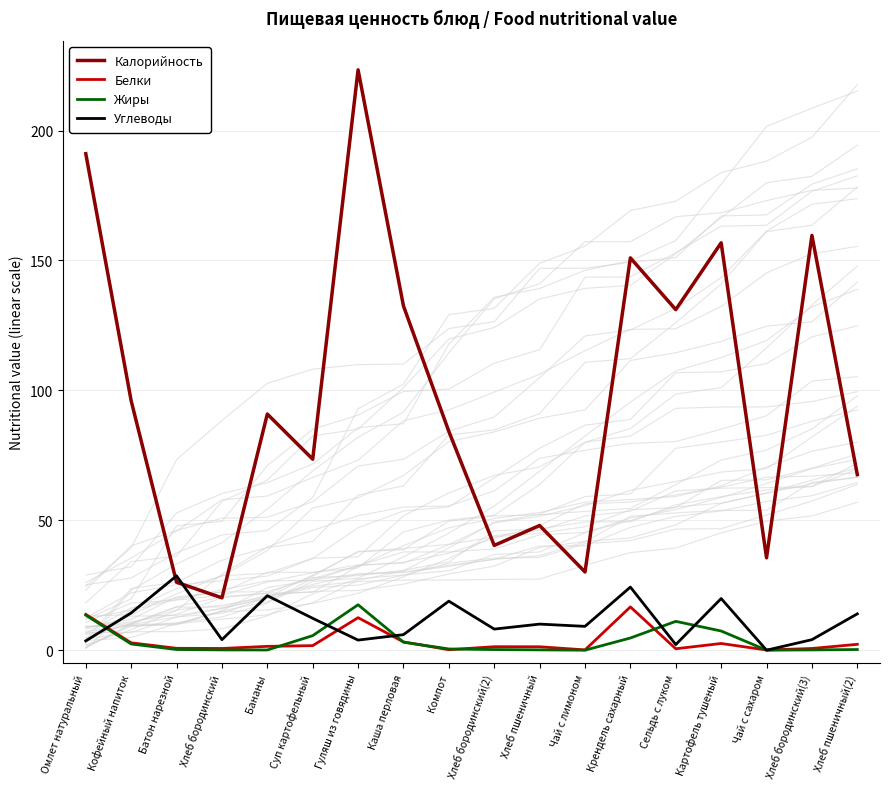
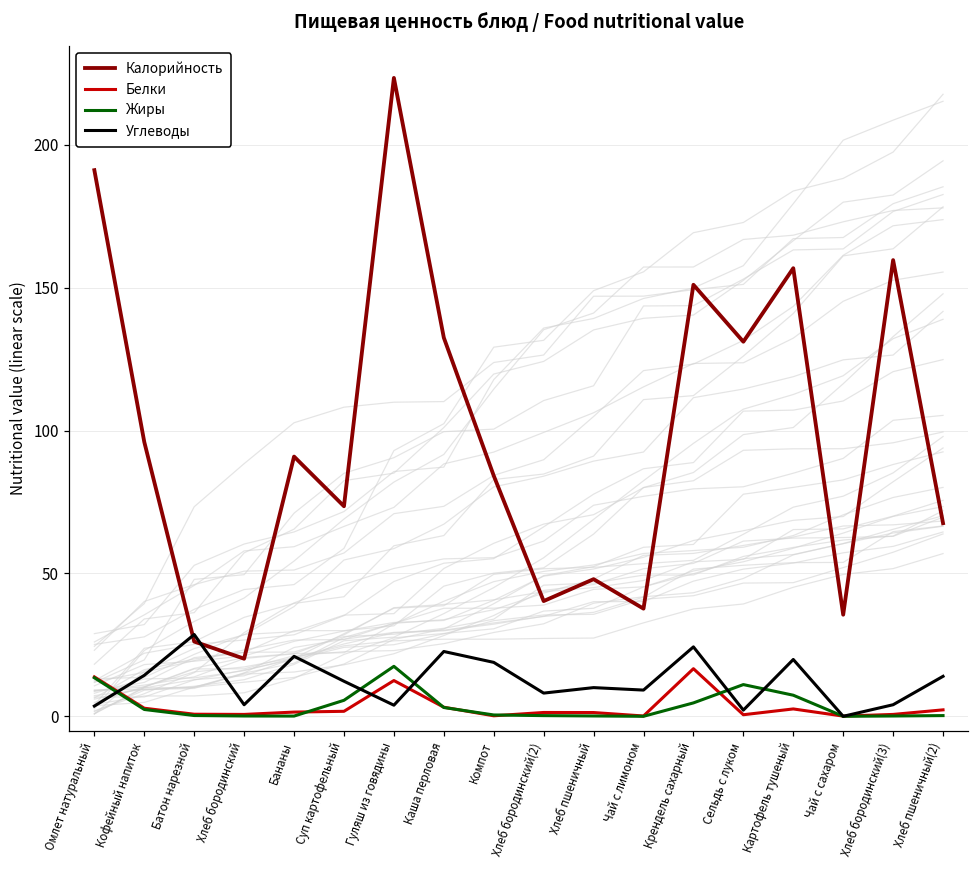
  {
    "Калорийность": {
      "Омлет натуральный": 191,
      "Кофейный напиток": 96,
      "Бананы": 91,
      "Суп картофельный": 74,
      "Гуляш из говядины": 223,
      "Каша перловая": 133,
      "Хлеб бородинский(2)": 40,
-     "Чай с лимоном": 30,
+     "Чай с лимоном": 38,
      "Крендель сахарный": 151,
      "Картофель тушеный": 157,
      "Чай с сахаром": 36,
      "Хлеб бородинский(3)": 160
    },
    "Белки": {
      "Бананы": 2,
      "Суп картофельный": 2,
      "Гуляш из говядины": 13,
      "Хлеб бородинский(2)": 1,
      "Хлеб пшеничный": 1,
      "Крендель сахарный": 17,
      "Сельдь с луком": 1,
      "Картофель тушеный": 3,
      "Хлеб пшеничный(2)": 2
    },
    "Жиры": {
      "Бананы": 0,
      "Суп картофельный": 6,
      "Гуляш из говядины": 18,
      "Хлеб бородинский(2)": 0,
      "Хлеб пшеничный": 0,
      "Крендель сахарный": 5,
      "Сельдь с луком": 11,
      "Картофель тушеный": 7,
      "Хлеб пшеничный(2)": 0
    },
    "Углеводы": {
      "Батон нарезной": 29,
      "Хлеб бородинский": 4,
      "Суп картофельный": 12,
      "Гуляш из говядины": 4,
-     "Каша перловая": 6,
+     "Каша перловая": 23,
      "Компот": 19,
      "Хлеб бородинский(2)": 8,
      "Хлеб пшеничный": 10,
      "Чай с лимоном": 9,
      "Крендель сахарный": 24,
      "Сельдь с луком": 2,
      "Картофель тушеный": 20,
      "Хлеб бородинский(3)": 4,
      "Хлеб пшеничный(2)": 14
    }
  }
